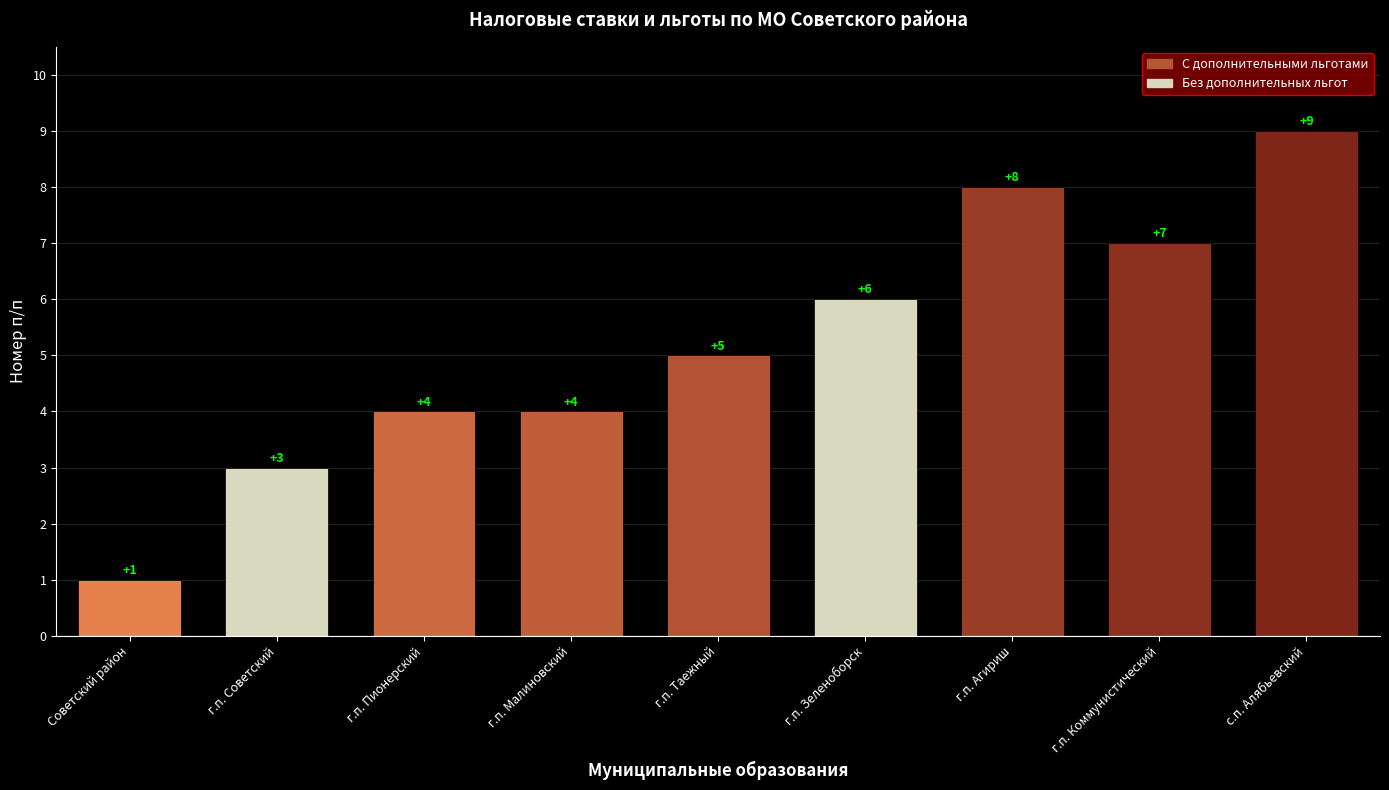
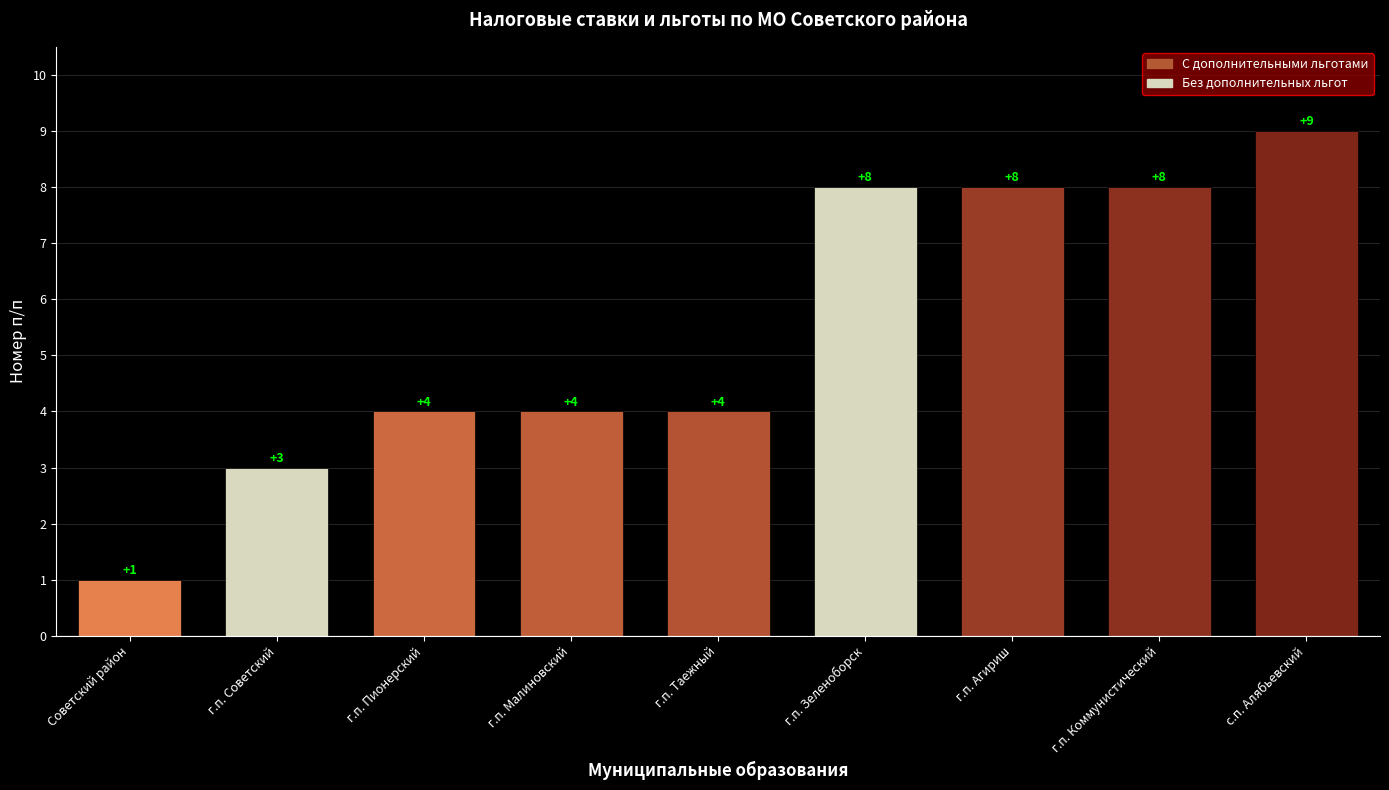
  {
    "Советский район": "+1",
    "г.п. Советский": "+3",
    "г.п. Пионерский": "+4",
    "г.п. Малиновский": "+4",
-   "г.п. Таежный": "+5",
-   "г.п. Зеленоборск": "+6",
+   "г.п. Таежный": "+4",
+   "г.п. Зеленоборск": "+8",
    "г.п. Агириш": "+8",
-   "г.п. Коммунистический": "+7",
+   "г.п. Коммунистический": "+8",
    "с.п. Алябьевский": "+9"
  }
